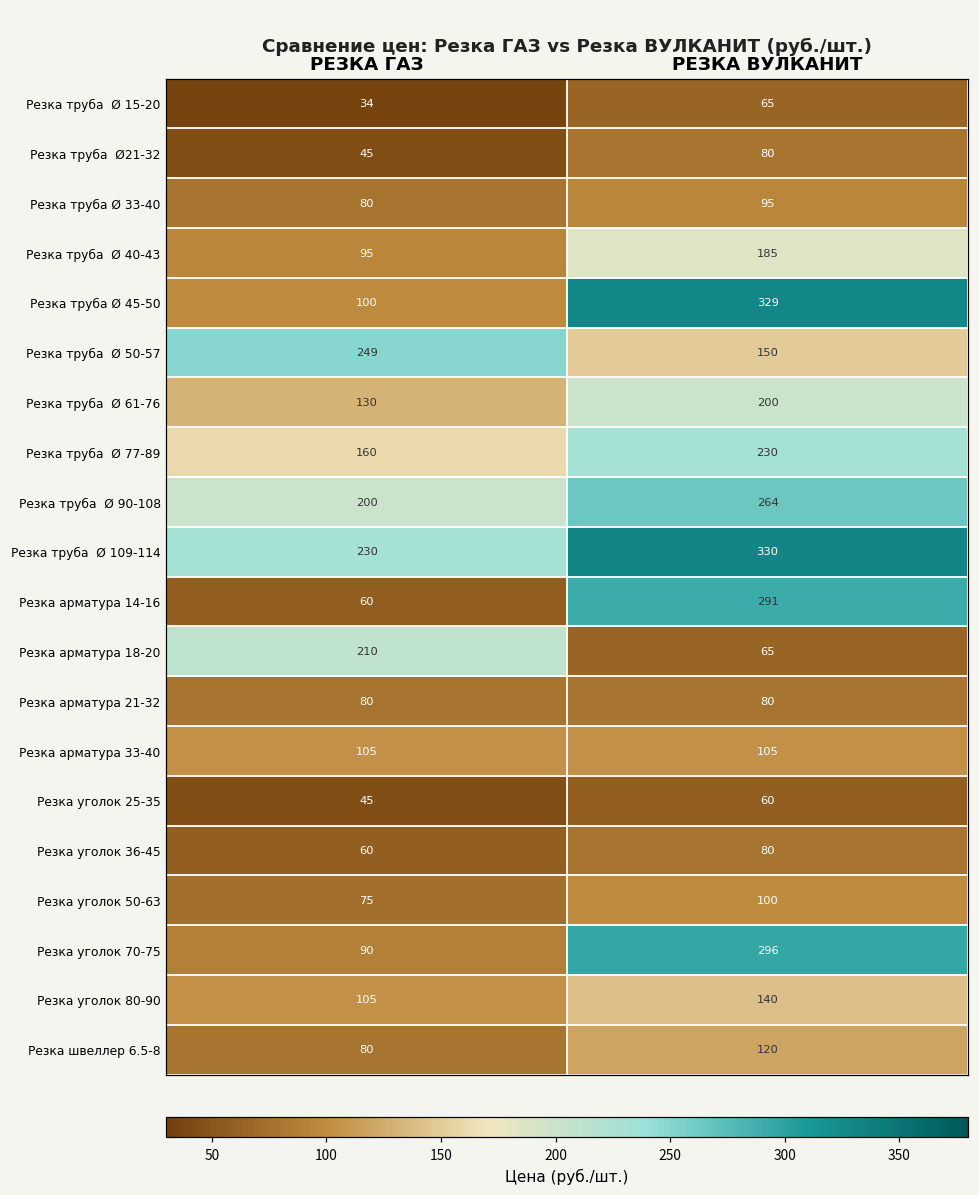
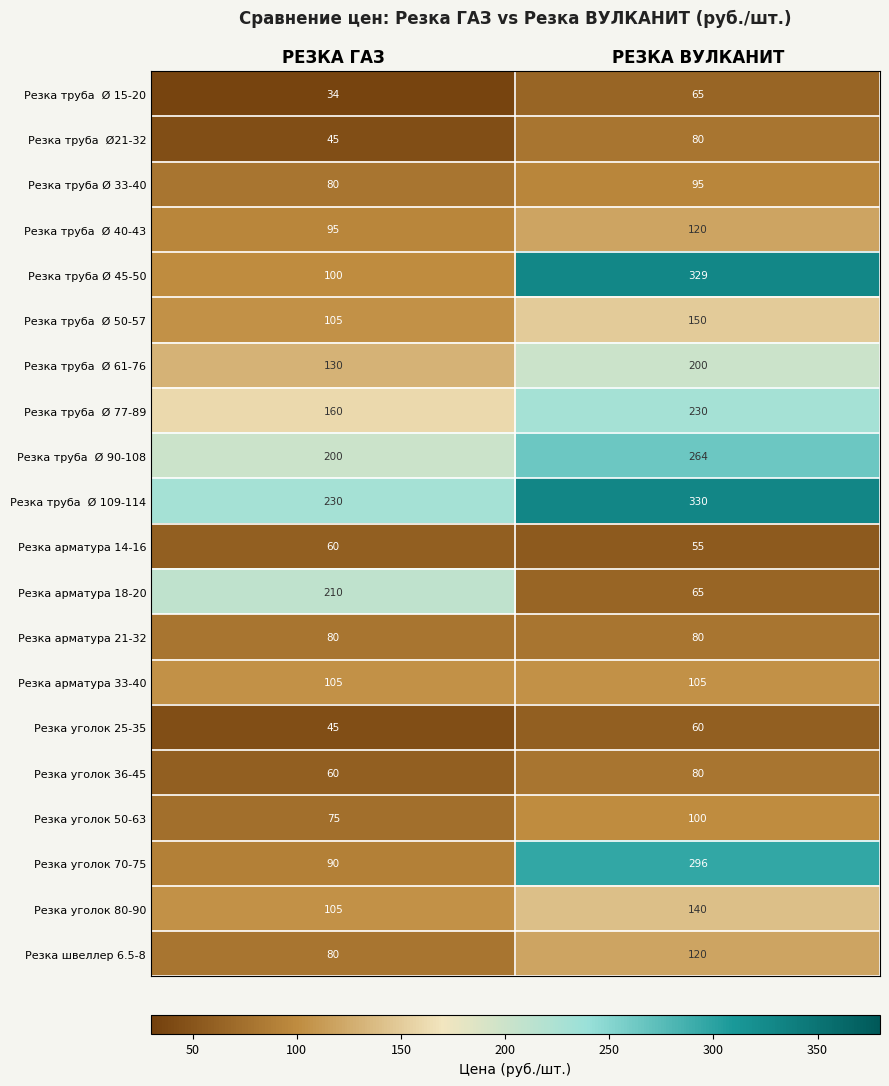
  {
    "Резка труба Ø 15-20": {
      "РЕЗКА ГАЗ": 34,
      "РЕЗКА ВУЛКАНИТ": 65
    },
    "Резка труба Ø21-32": {
      "РЕЗКА ГАЗ": 45,
      "РЕЗКА ВУЛКАНИТ": 80
    },
    "Резка труба Ø 33-40": {
      "РЕЗКА ГАЗ": 80,
      "РЕЗКА ВУЛКАНИТ": 95
    },
    "Резка труба Ø 40-43": {
      "РЕЗКА ГАЗ": 95,
-     "РЕЗКА ВУЛКАНИТ": 185
+     "РЕЗКА ВУЛКАНИТ": 120
    },
    "Резка труба Ø 45-50": {
      "РЕЗКА ГАЗ": 100,
      "РЕЗКА ВУЛКАНИТ": 329
    },
    "Резка труба Ø 50-57": {
-     "РЕЗКА ГАЗ": 249,
+     "РЕЗКА ГАЗ": 105,
      "РЕЗКА ВУЛКАНИТ": 150
    },
    "Резка труба Ø 61-76": {
      "РЕЗКА ГАЗ": 130,
      "РЕЗКА ВУЛКАНИТ": 200
    },
    "Резка труба Ø 77-89": {
      "РЕЗКА ГАЗ": 160,
      "РЕЗКА ВУЛКАНИТ": 230
    },
    "Резка труба Ø 90-108": {
      "РЕЗКА ГАЗ": 200,
      "РЕЗКА ВУЛКАНИТ": 264
    },
    "Резка труба Ø 109-114": {
      "РЕЗКА ГАЗ": 230,
      "РЕЗКА ВУЛКАНИТ": 330
    },
    "Резка арматура 14-16": {
      "РЕЗКА ГАЗ": 60,
-     "РЕЗКА ВУЛКАНИТ": 291
+     "РЕЗКА ВУЛКАНИТ": 55
    },
    "Резка арматура 18-20": {
      "РЕЗКА ГАЗ": 210,
      "РЕЗКА ВУЛКАНИТ": 65
    },
    "Резка арматура 21-32": {
      "РЕЗКА ГАЗ": 80,
      "РЕЗКА ВУЛКАНИТ": 80
    },
    "Резка арматура 33-40": {
      "РЕЗКА ГАЗ": 105,
      "РЕЗКА ВУЛКАНИТ": 105
    },
    "Резка уголок 25-35": {
      "РЕЗКА ГАЗ": 45,
      "РЕЗКА ВУЛКАНИТ": 60
    },
    "Резка уголок 36-45": {
      "РЕЗКА ГАЗ": 60,
      "РЕЗКА ВУЛКАНИТ": 80
    },
    "Резка уголок 50-63": {
      "РЕЗКА ГАЗ": 75,
      "РЕЗКА ВУЛКАНИТ": 100
    },
    "Резка уголок 70-75": {
      "РЕЗКА ГАЗ": 90,
      "РЕЗКА ВУЛКАНИТ": 296
    },
    "Резка уголок 80-90": {
      "РЕЗКА ГАЗ": 105,
      "РЕЗКА ВУЛКАНИТ": 140
    },
    "Резка швеллер 6.5-8": {
      "РЕЗКА ГАЗ": 80,
      "РЕЗКА ВУЛКАНИТ": 120
    }
  }
